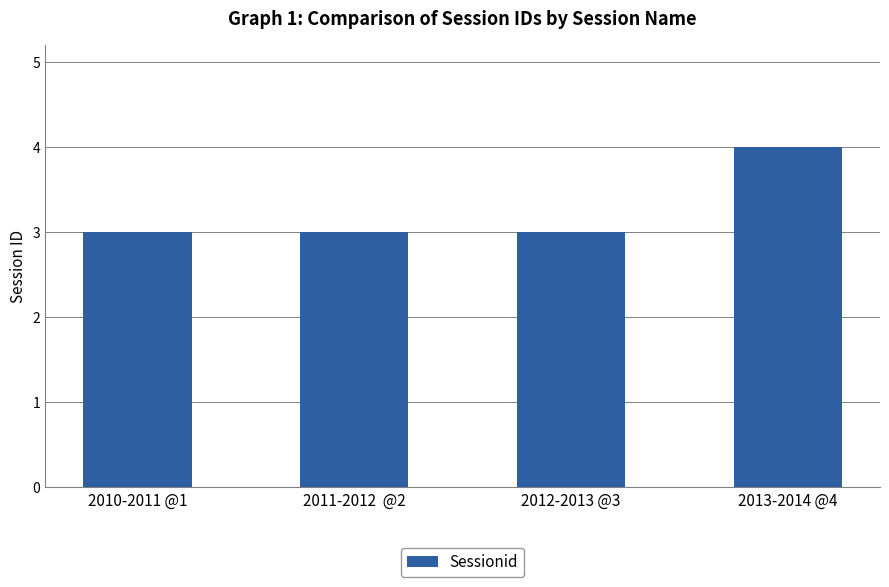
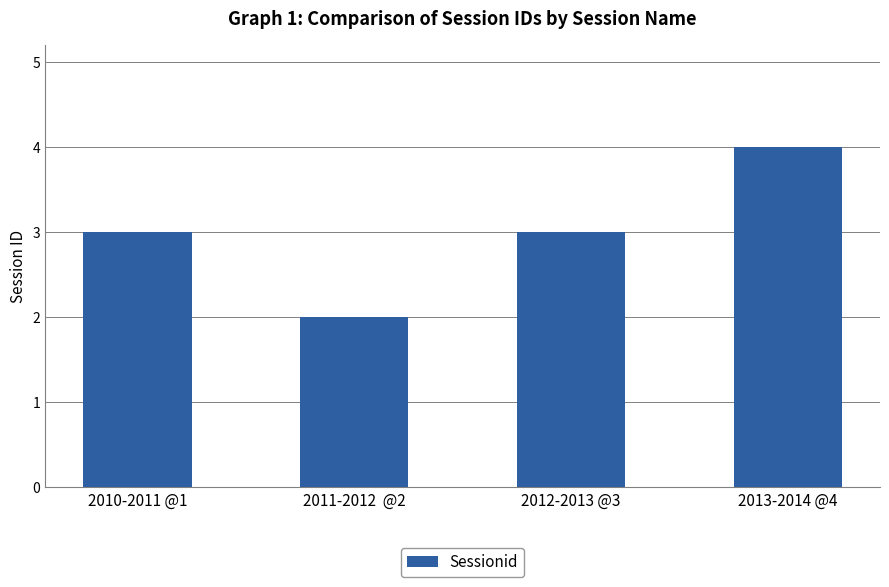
  {
    "2010-2011 @1": 3,
-   "2011-2012 @2": 3,
+   "2011-2012 @2": 2,
    "2012-2013 @3": 3,
    "2013-2014 @4": 4
  }
